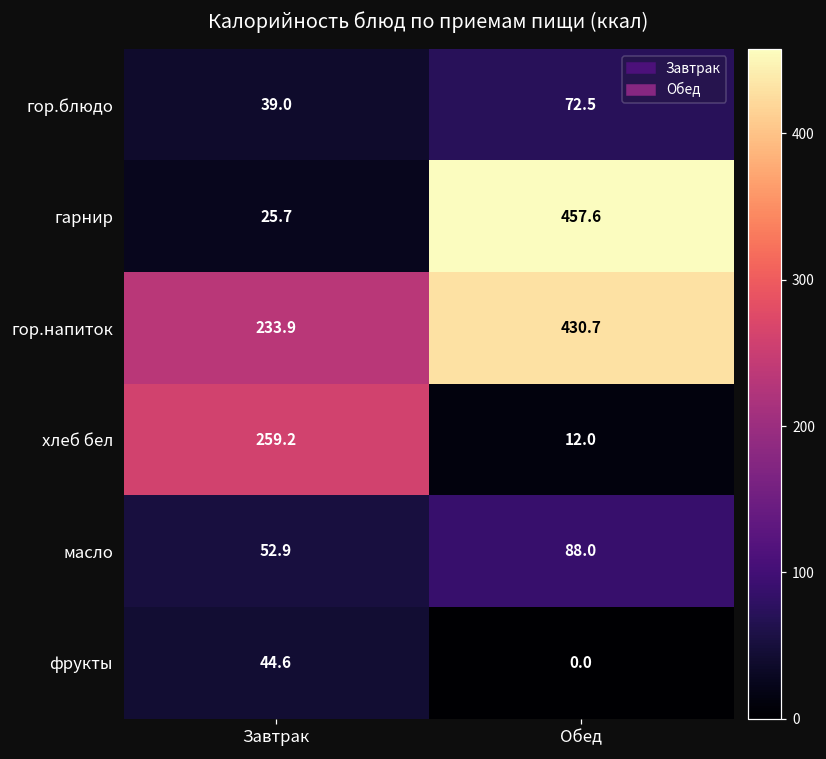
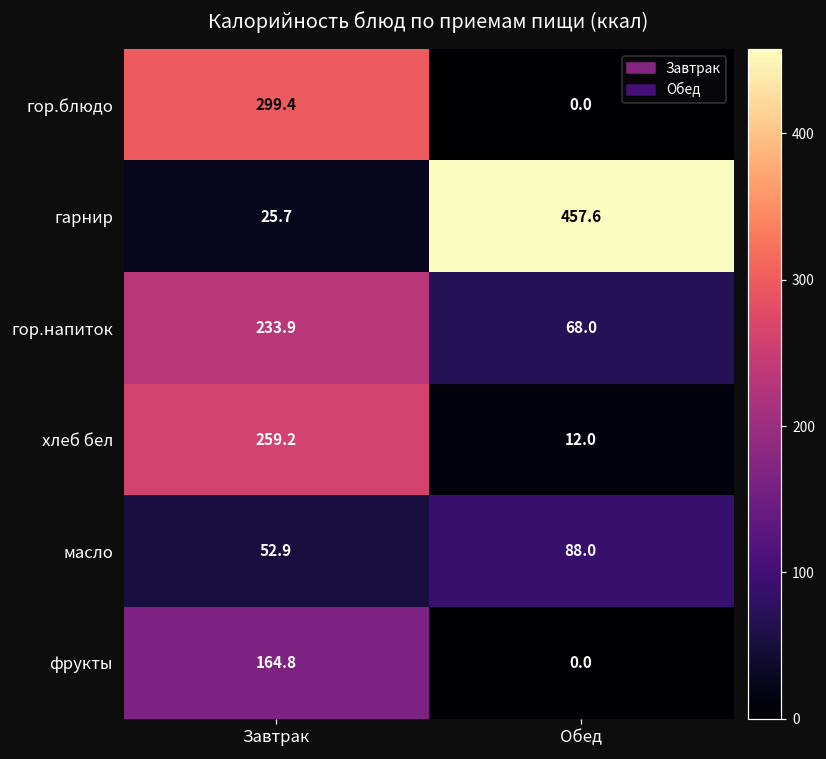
  {
    "гор.блюдо": {
-     "Завтрак": 39.0,
-     "Обед": 72.5
+     "Завтрак": 299.4,
+     "Обед": 0.0
    },
    "гарнир": {
      "Завтрак": 25.7,
      "Обед": 457.6
    },
    "гор.напиток": {
      "Завтрак": 233.9,
-     "Обед": 430.7
+     "Обед": 68.0
    },
    "хлеб бел": {
      "Завтрак": 259.2,
      "Обед": 12.0
    },
    "масло": {
      "Завтрак": 52.9,
      "Обед": 88.0
    },
    "фрукты": {
-     "Завтрак": 44.6,
+     "Завтрак": 164.8,
      "Обед": 0.0
    }
  }
